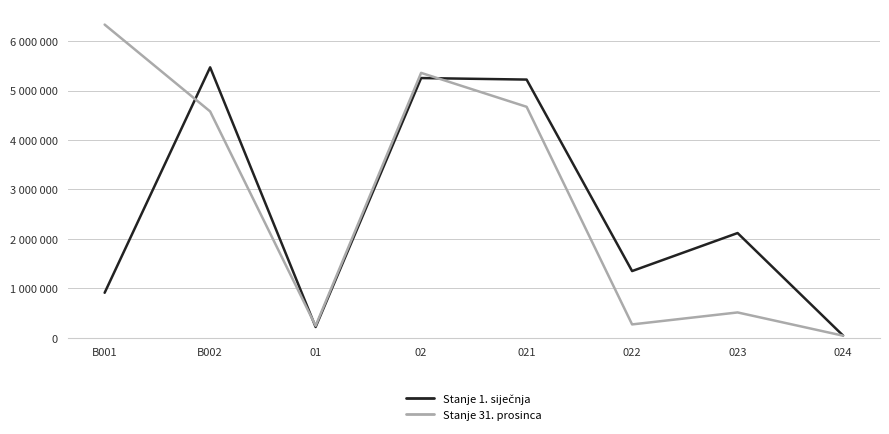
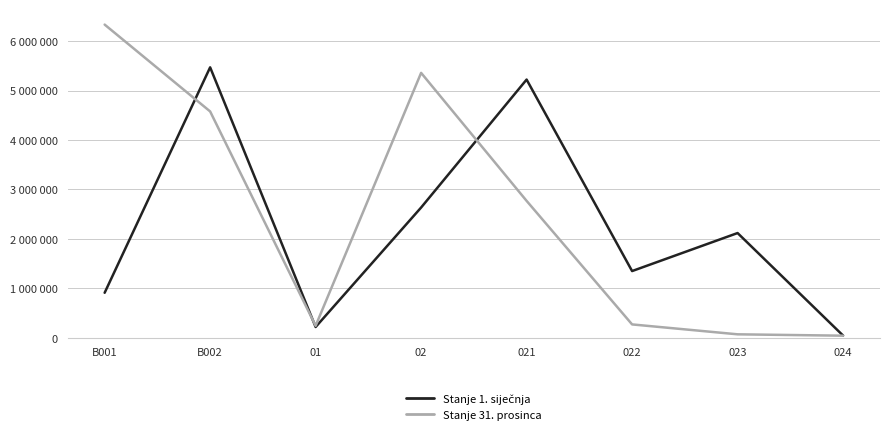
  {
    "Stanje 1. siječnja": {
      "B001": 900000,
      "B002": 5500000,
-     "02": 5300000,
+     "02": 2600000,
      "021": 5200000,
      "022": 1300000,
      "023": 2100000
    },
    "Stanje 31. prosinca": {
      "B001": 6300000,
      "B002": 4600000,
      "02": 5400000,
-     "021": 4700000,
+     "021": 2800000,
      "022": 300000,
-     "023": 500000
+     "023": 100000
    }
  }
